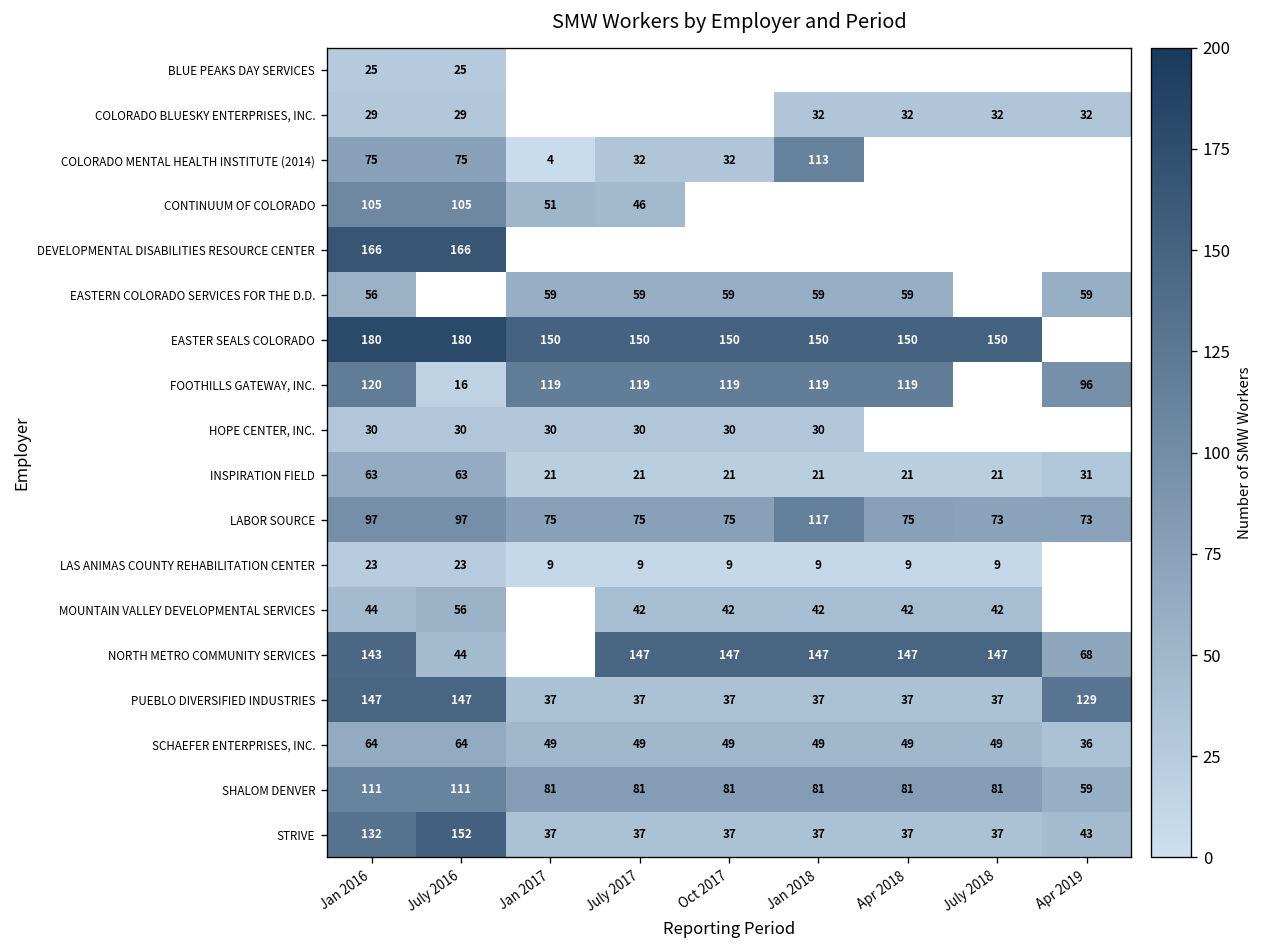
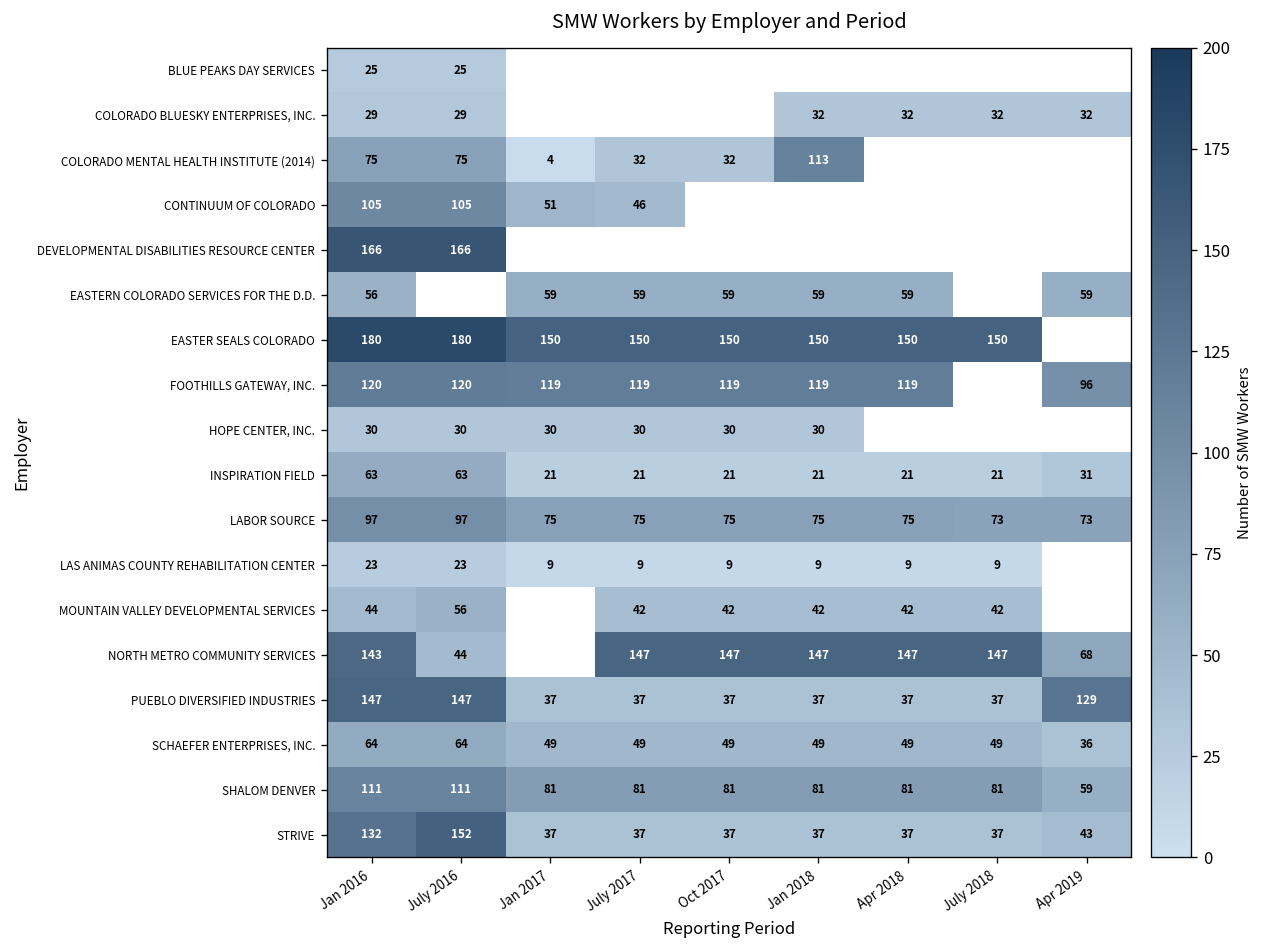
  {
    "BLUE PEAKS DAY SERVICES": {
      "Jan 2016": 25,
      "July 2016": 25
    },
    "COLORADO BLUESKY ENTERPRISES, INC.": {
      "Jan 2016": 29,
      "July 2016": 29,
      "Jan 2018": 32,
      "Apr 2018": 32,
      "July 2018": 32,
      "Apr 2019": 32
    },
    "COLORADO MENTAL HEALTH INSTITUTE (2014)": {
      "Jan 2016": 75,
      "July 2016": 75,
      "Jan 2017": 4,
      "July 2017": 32,
      "Oct 2017": 32,
      "Jan 2018": 113
    },
    "CONTINUUM OF COLORADO": {
      "Jan 2016": 105,
      "July 2016": 105,
      "Jan 2017": 51,
      "July 2017": 46
    },
    "DEVELOPMENTAL DISABILITIES RESOURCE CENTER": {
      "Jan 2016": 166,
      "July 2016": 166
    },
    "EASTERN COLORADO SERVICES FOR THE D.D.": {
      "Jan 2016": 56,
      "Jan 2017": 59,
      "July 2017": 59,
      "Oct 2017": 59,
      "Jan 2018": 59,
      "Apr 2018": 59,
      "Apr 2019": 59
    },
    "EASTER SEALS COLORADO": {
      "Jan 2016": 180,
      "July 2016": 180,
      "Jan 2017": 150,
      "July 2017": 150,
      "Oct 2017": 150,
      "Jan 2018": 150,
      "Apr 2018": 150,
      "July 2018": 150
    },
    "FOOTHILLS GATEWAY, INC.": {
      "Jan 2016": 120,
-     "July 2016": 16,
+     "July 2016": 120,
      "Jan 2017": 119,
      "July 2017": 119,
      "Oct 2017": 119,
      "Jan 2018": 119,
      "Apr 2018": 119,
      "Apr 2019": 96
    },
    "HOPE CENTER, INC.": {
      "Jan 2016": 30,
      "July 2016": 30,
      "Jan 2017": 30,
      "July 2017": 30,
      "Oct 2017": 30,
      "Jan 2018": 30
    },
    "INSPIRATION FIELD": {
      "Jan 2016": 63,
      "July 2016": 63,
      "Jan 2017": 21,
      "July 2017": 21,
      "Oct 2017": 21,
      "Jan 2018": 21,
      "Apr 2018": 21,
      "July 2018": 21,
      "Apr 2019": 31
    },
    "LABOR SOURCE": {
      "Jan 2016": 97,
      "July 2016": 97,
      "Jan 2017": 75,
      "July 2017": 75,
      "Oct 2017": 75,
-     "Jan 2018": 117,
+     "Jan 2018": 75,
      "Apr 2018": 75,
      "July 2018": 73,
      "Apr 2019": 73
    },
    "LAS ANIMAS COUNTY REHABILITATION CENTER": {
      "Jan 2016": 23,
      "July 2016": 23,
      "Jan 2017": 9,
      "July 2017": 9,
      "Oct 2017": 9,
      "Jan 2018": 9,
      "Apr 2018": 9,
      "July 2018": 9
    },
    "MOUNTAIN VALLEY DEVELOPMENTAL SERVICES": {
      "Jan 2016": 44,
      "July 2016": 56,
      "July 2017": 42,
      "Oct 2017": 42,
      "Jan 2018": 42,
      "Apr 2018": 42,
      "July 2018": 42
    },
    "NORTH METRO COMMUNITY SERVICES": {
      "Jan 2016": 143,
      "July 2016": 44,
      "July 2017": 147,
      "Oct 2017": 147,
      "Jan 2018": 147,
      "Apr 2018": 147,
      "July 2018": 147,
      "Apr 2019": 68
    },
    "PUEBLO DIVERSIFIED INDUSTRIES": {
      "Jan 2016": 147,
      "July 2016": 147,
      "Jan 2017": 37,
      "July 2017": 37,
      "Oct 2017": 37,
      "Jan 2018": 37,
      "Apr 2018": 37,
      "July 2018": 37,
      "Apr 2019": 129
    },
    "SCHAEFER ENTERPRISES, INC.": {
      "Jan 2016": 64,
      "July 2016": 64,
      "Jan 2017": 49,
      "July 2017": 49,
      "Oct 2017": 49,
      "Jan 2018": 49,
      "Apr 2018": 49,
      "July 2018": 49,
      "Apr 2019": 36
    },
    "SHALOM DENVER": {
      "Jan 2016": 111,
      "July 2016": 111,
      "Jan 2017": 81,
      "July 2017": 81,
      "Oct 2017": 81,
      "Jan 2018": 81,
      "Apr 2018": 81,
      "July 2018": 81,
      "Apr 2019": 59
    },
    "STRIVE": {
      "Jan 2016": 132,
      "July 2016": 152,
      "Jan 2017": 37,
      "July 2017": 37,
      "Oct 2017": 37,
      "Jan 2018": 37,
      "Apr 2018": 37,
      "July 2018": 37,
      "Apr 2019": 43
    }
  }
